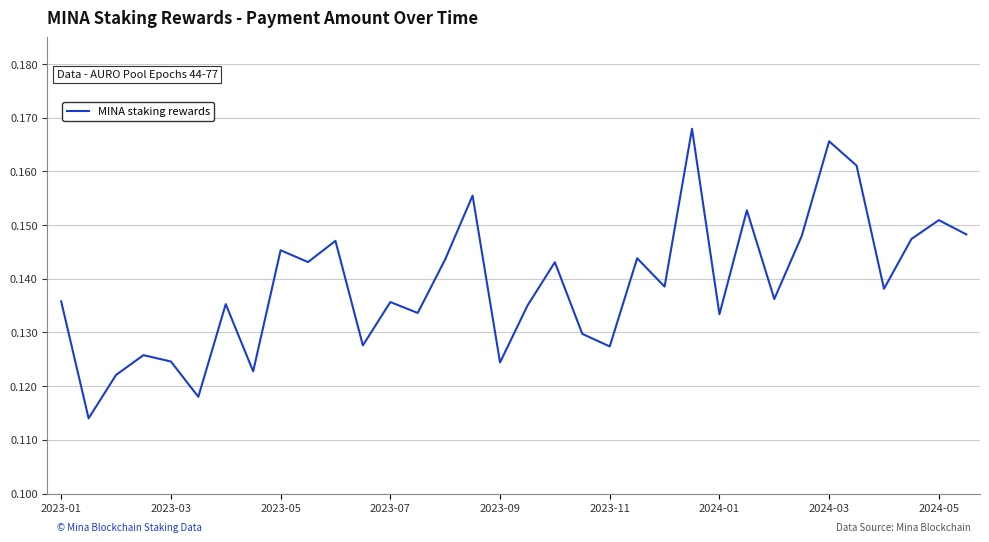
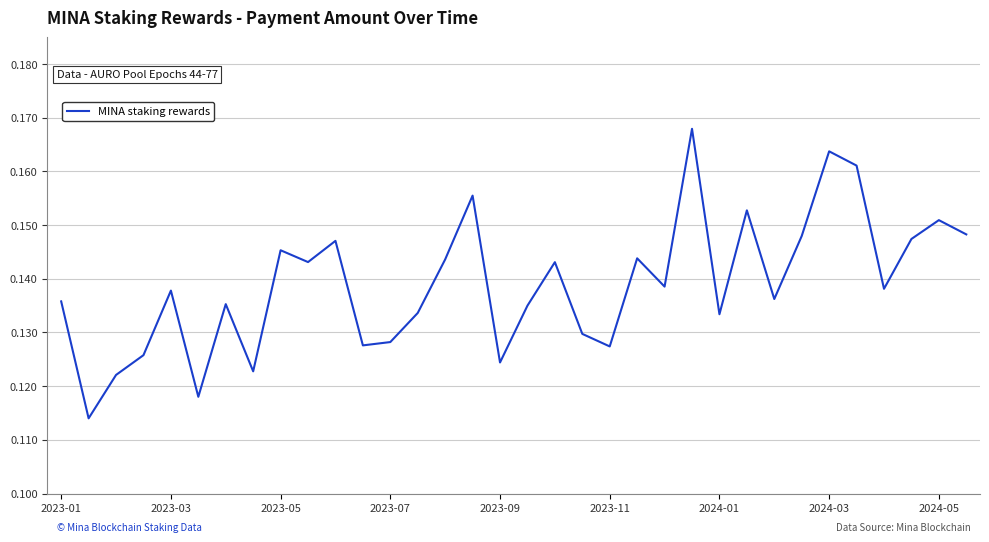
  {
    "2023-01": 0.136,
-   "2023-03": 0.125,
+   "2023-03": 0.138,
    "2023-05": 0.145,
-   "2023-07": 0.136,
+   "2023-07": 0.128,
    "2023-09": 0.124,
    "2023-11": 0.127,
    "2024-01": 0.133,
-   "2024-03": 0.166,
+   "2024-03": 0.164,
    "2024-05": 0.151
  }
